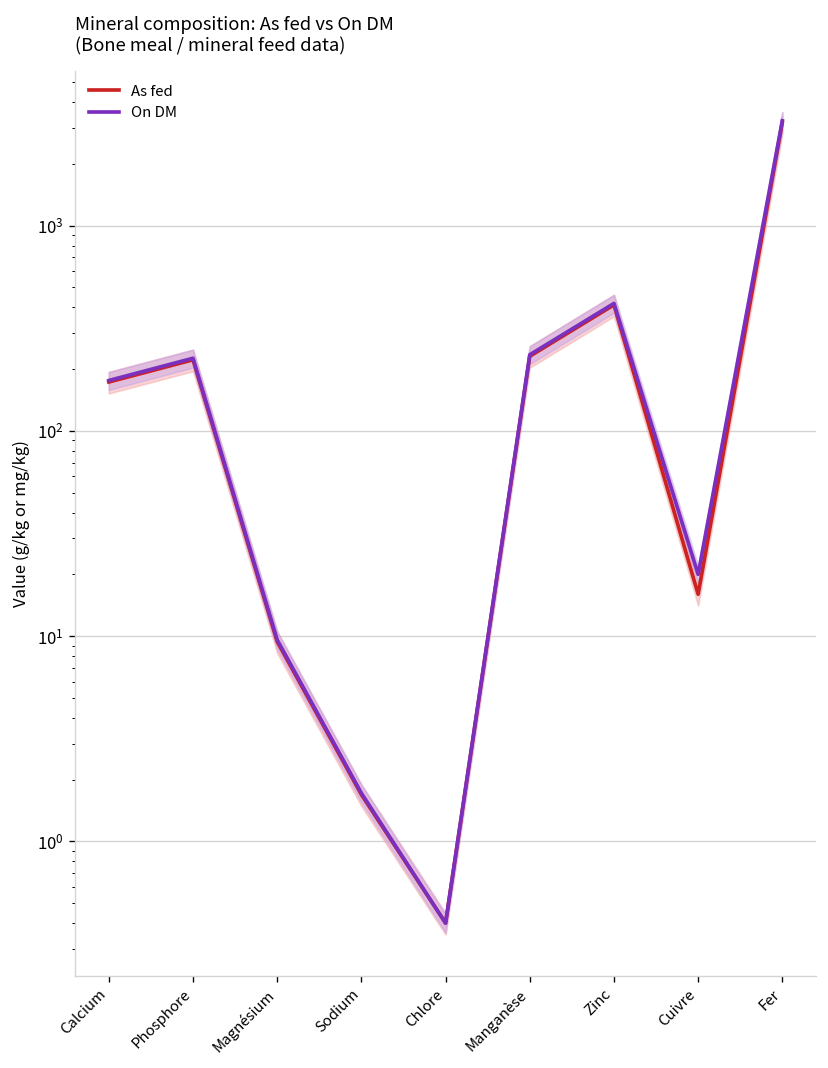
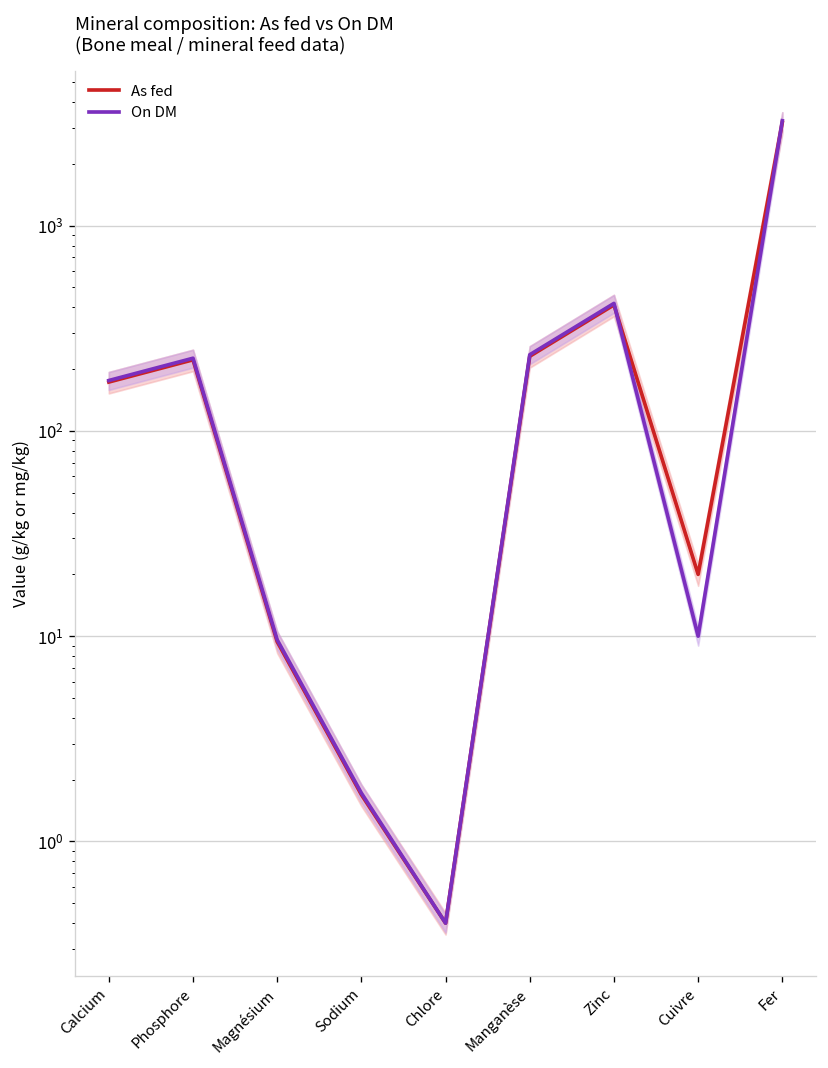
  {
    "As fed": {
-     "Cuivre": 16
+     "Cuivre": 20
    },
    "On DM": {
-     "Cuivre": 20
+     "Cuivre": 10
    }
  }
